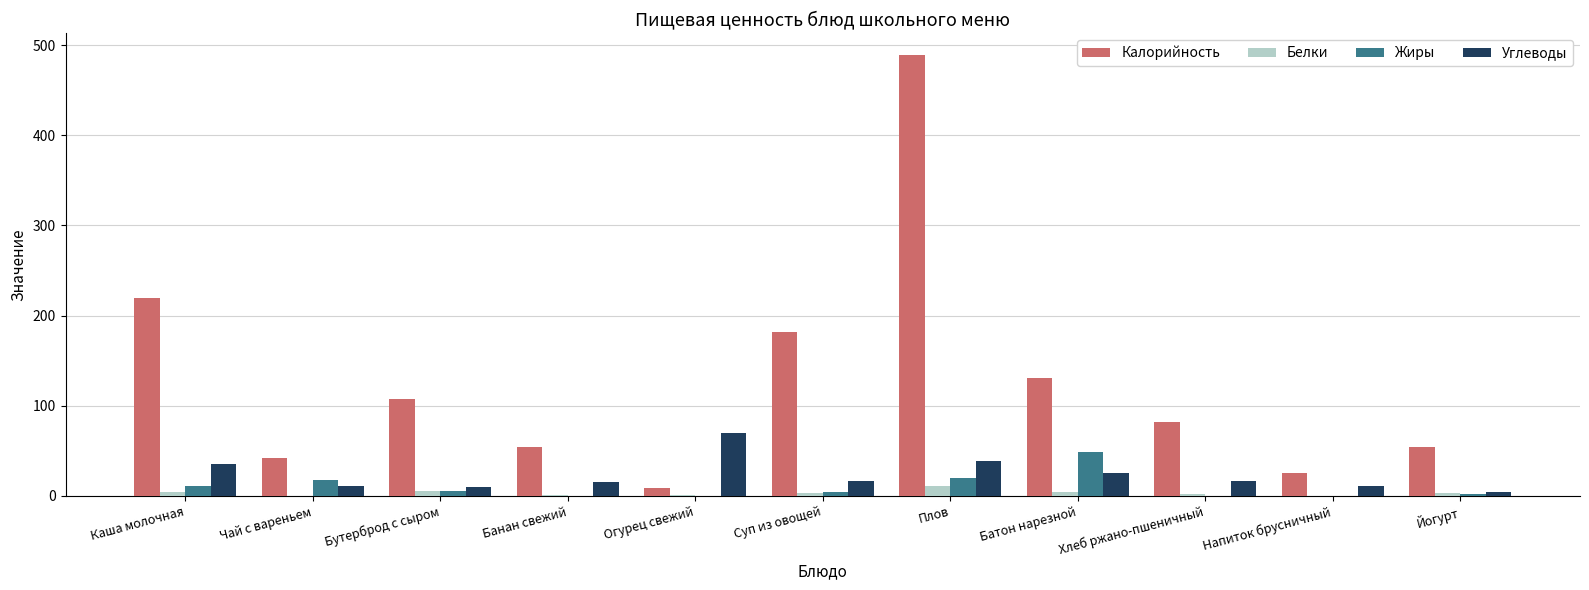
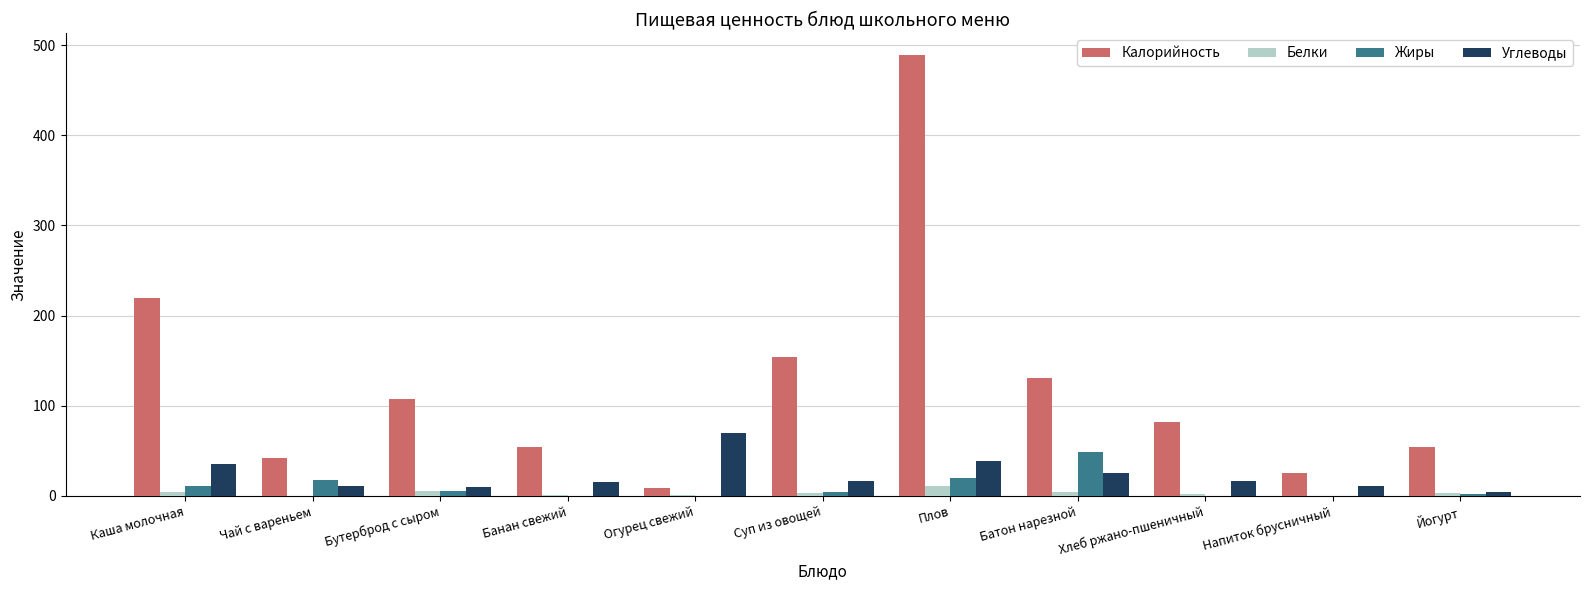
  {
    "Калорийность": {
      "Каша молочная": 220,
      "Чай с вареньем": 40,
      "Бутерброд с сыром": 110,
      "Банан свежий": 50,
      "Огурец свежий": 10,
-     "Суп из овощей": 180,
+     "Суп из овощей": 150,
      "Плов": 490,
      "Батон нарезной": 130,
      "Хлеб ржано-пшеничный": 80,
      "Напиток брусничный": 30,
      "Йогурт": 50
    },
    "Белки": {
      "Каша молочная": 0,
      "Бутерброд с сыром": 10,
      "Суп из овощей": 0,
      "Плов": 10,
      "Батон нарезной": 0
    },
    "Жиры": {
      "Каша молочная": 10,
      "Чай с вареньем": 20,
      "Бутерброд с сыром": 10,
      "Суп из овощей": 0,
      "Плов": 20,
      "Батон нарезной": 50,
      "Напиток брусничный": 0
    },
    "Углеводы": {
      "Каша молочная": 40,
      "Чай с вареньем": 10,
      "Бутерброд с сыром": 10,
      "Банан свежий": 20,
      "Огурец свежий": 70,
      "Суп из овощей": 20,
      "Плов": 40,
      "Батон нарезной": 30,
      "Хлеб ржано-пшеничный": 20,
      "Напиток брусничный": 10,
      "Йогурт": 0
    }
  }
